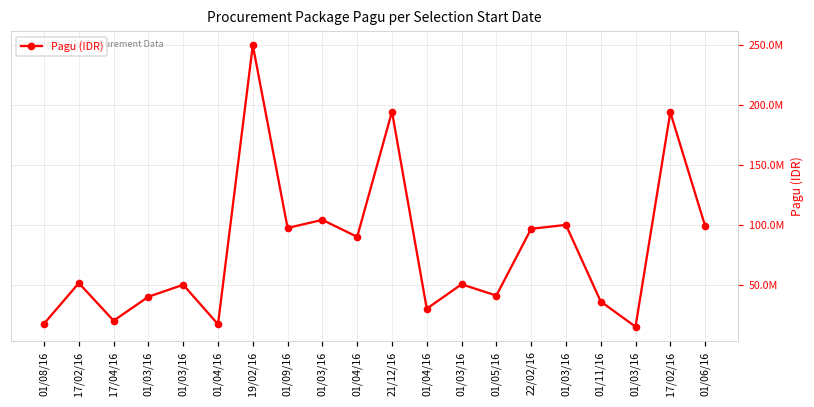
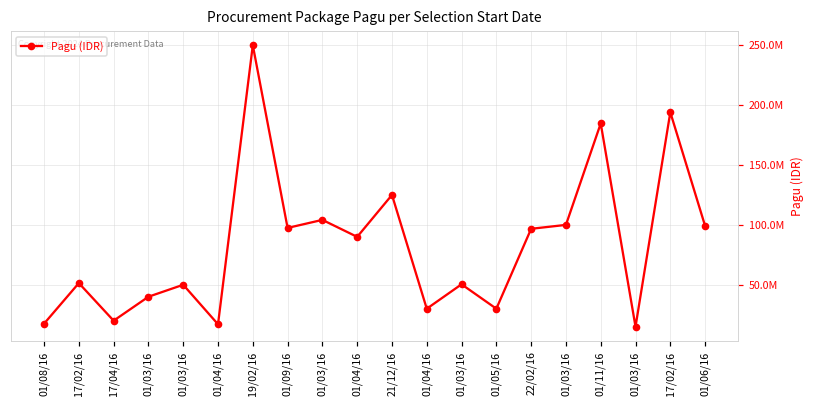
  {
    "01/08/16": 18000000,
    "17/04/16": 20000000,
    "19/02/16": 250000000,
    "01/09/16": 97000000,
-   "21/12/16": 195000000,
-   "01/05/16": 41000000,
+   "21/12/16": 125000000,
+   "01/05/16": 30000000,
    "22/02/16": 97000000,
-   "01/11/16": 36000000,
+   "01/11/16": 185000000,
    "01/06/16": 99000000
  }
